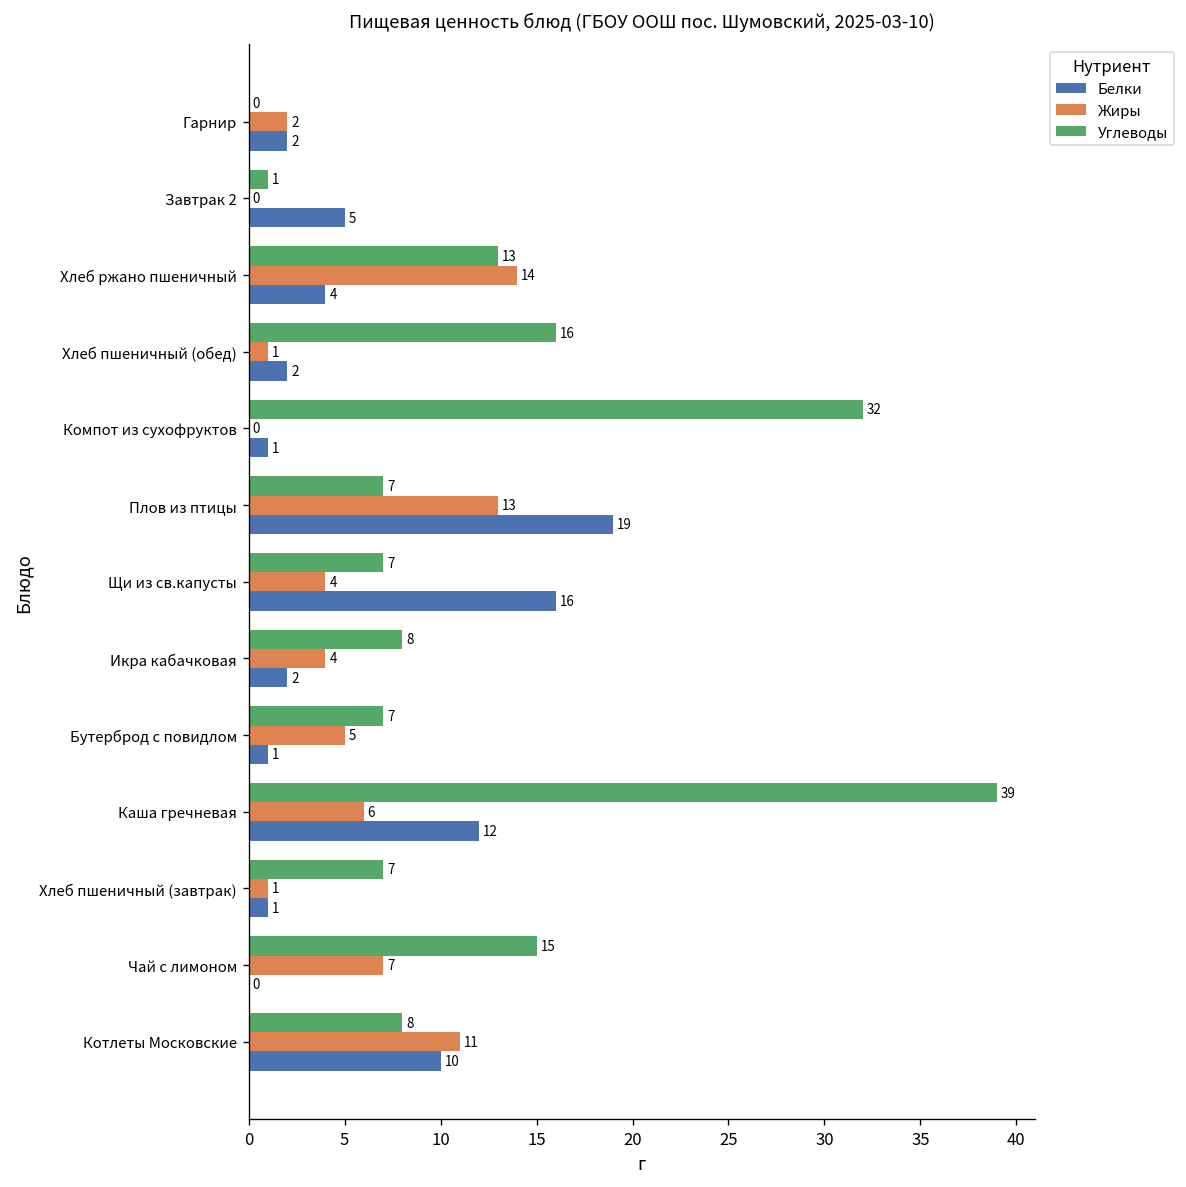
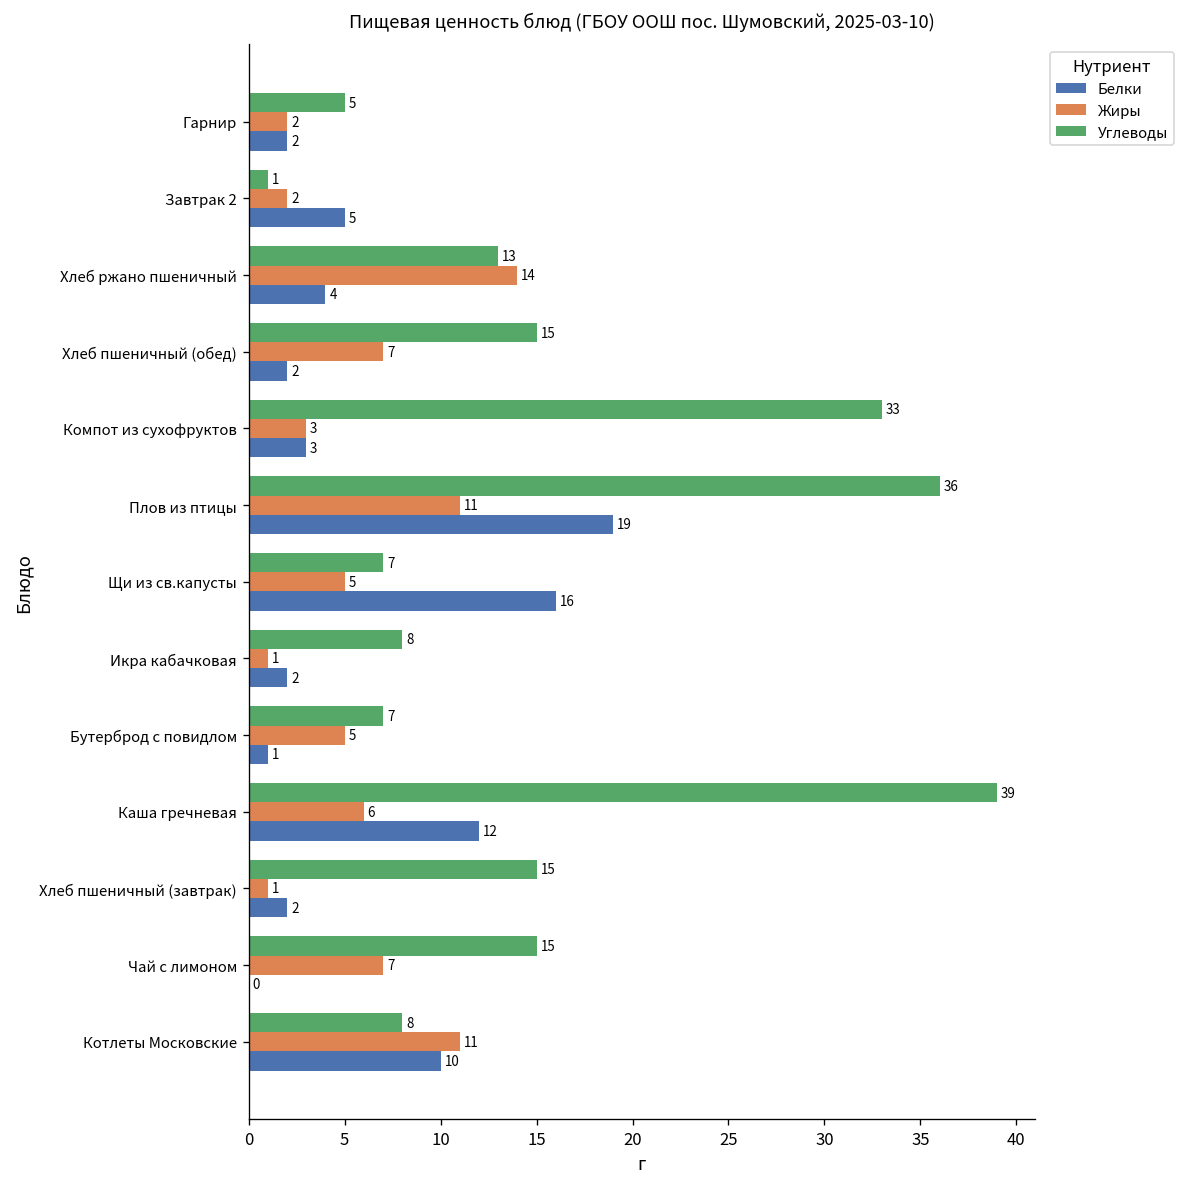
  {
    "Белки": {
      "Гарнир": 2,
      "Завтрак 2": 5,
      "Хлеб ржано пшеничный": 4,
      "Хлеб пшеничный (обед)": 2,
-     "Компот из сухофруктов": 1,
+     "Компот из сухофруктов": 3,
      "Плов из птицы": 19,
      "Щи из св.капусты": 16,
      "Икра кабачковая": 2,
      "Бутерброд с повидлом": 1,
      "Каша гречневая": 12,
-     "Хлеб пшеничный (завтрак)": 1,
+     "Хлеб пшеничный (завтрак)": 2,
      "Чай с лимоном": 0,
      "Котлеты Московские": 10
    },
    "Жиры": {
      "Гарнир": 2,
-     "Завтрак 2": 0,
+     "Завтрак 2": 2,
      "Хлеб ржано пшеничный": 14,
-     "Хлеб пшеничный (обед)": 1,
-     "Компот из сухофруктов": 0,
-     "Плов из птицы": 13,
-     "Щи из св.капусты": 4,
-     "Икра кабачковая": 4,
+     "Хлеб пшеничный (обед)": 7,
+     "Компот из сухофруктов": 3,
+     "Плов из птицы": 11,
+     "Щи из св.капусты": 5,
+     "Икра кабачковая": 1,
      "Бутерброд с повидлом": 5,
      "Каша гречневая": 6,
      "Хлеб пшеничный (завтрак)": 1,
      "Чай с лимоном": 7,
      "Котлеты Московские": 11
    },
    "Углеводы": {
-     "Гарнир": 0,
+     "Гарнир": 5,
      "Завтрак 2": 1,
      "Хлеб ржано пшеничный": 13,
-     "Хлеб пшеничный (обед)": 16,
-     "Компот из сухофруктов": 32,
-     "Плов из птицы": 7,
+     "Хлеб пшеничный (обед)": 15,
+     "Компот из сухофруктов": 33,
+     "Плов из птицы": 36,
      "Щи из св.капусты": 7,
      "Икра кабачковая": 8,
      "Бутерброд с повидлом": 7,
      "Каша гречневая": 39,
-     "Хлеб пшеничный (завтрак)": 7,
+     "Хлеб пшеничный (завтрак)": 15,
      "Чай с лимоном": 15,
      "Котлеты Московские": 8
    }
  }
